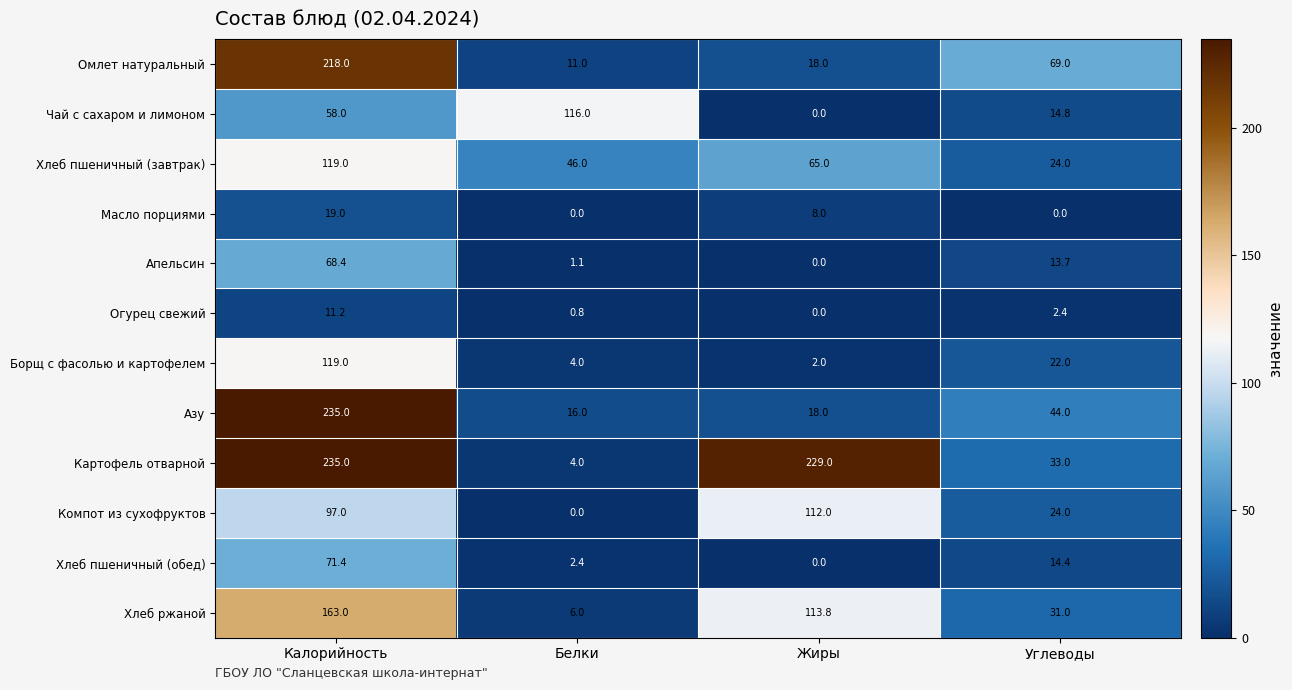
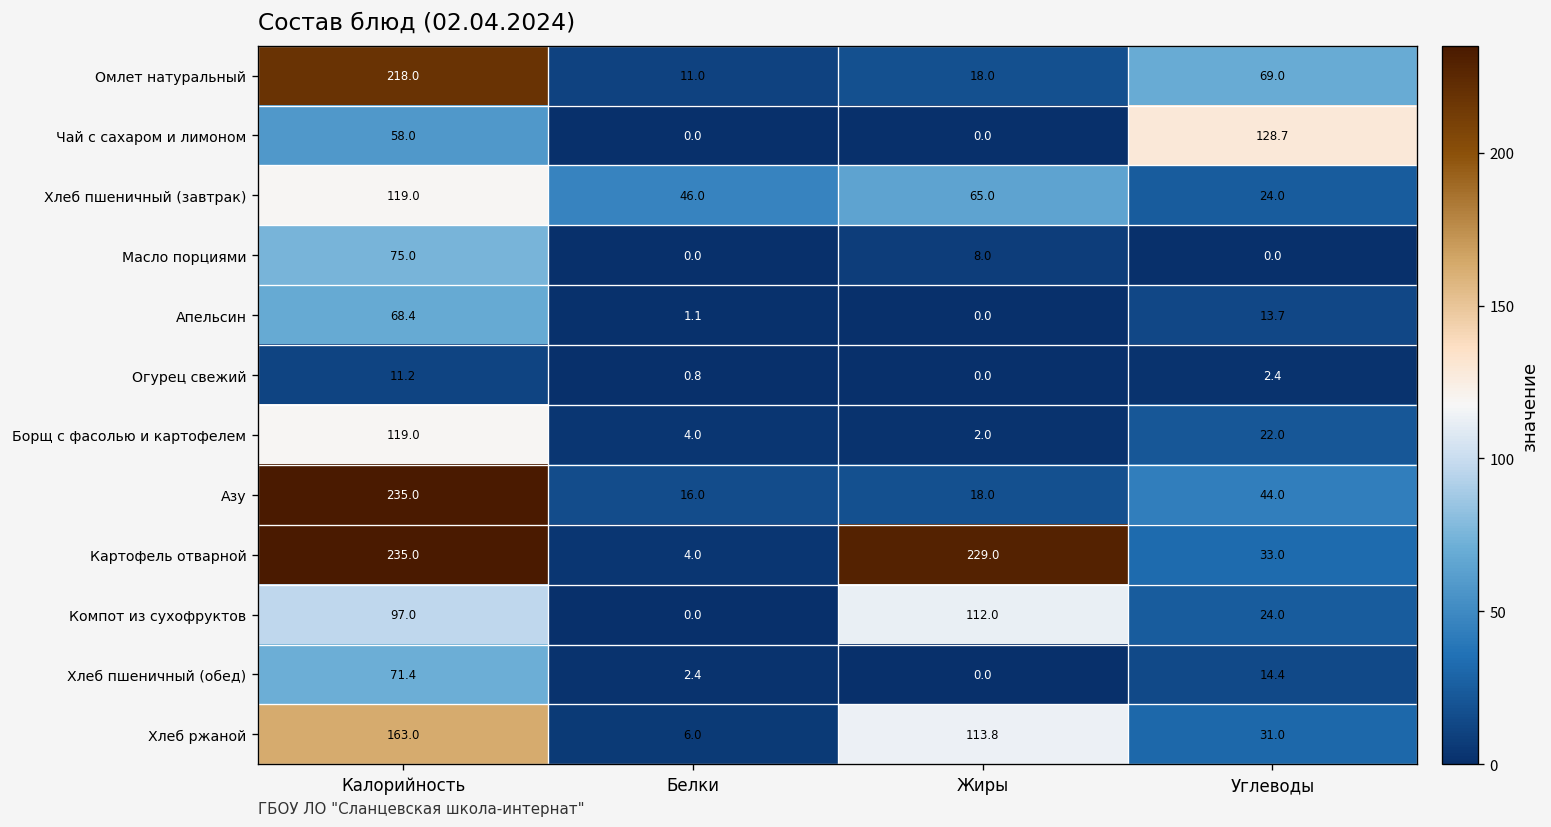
  {
    "Омлет натуральный": {
      "Калорийность": 218.0,
      "Белки": 11.0,
      "Жиры": 18.0,
      "Углеводы": 69.0
    },
    "Чай с сахаром и лимоном": {
      "Калорийность": 58.0,
-     "Белки": 116.0,
+     "Белки": 0.0,
      "Жиры": 0.0,
-     "Углеводы": 14.8
+     "Углеводы": 128.7
    },
    "Хлеб пшеничный (завтрак)": {
      "Калорийность": 119.0,
      "Белки": 46.0,
      "Жиры": 65.0,
      "Углеводы": 24.0
    },
    "Масло порциями": {
-     "Калорийность": 19.0,
+     "Калорийность": 75.0,
      "Белки": 0.0,
      "Жиры": 8.0,
      "Углеводы": 0.0
    },
    "Апельсин": {
      "Калорийность": 68.4,
      "Белки": 1.1,
      "Жиры": 0.0,
      "Углеводы": 13.7
    },
    "Огурец свежий": {
      "Калорийность": 11.2,
      "Белки": 0.8,
      "Жиры": 0.0,
      "Углеводы": 2.4
    },
    "Борщ с фасолью и картофелем": {
      "Калорийность": 119.0,
      "Белки": 4.0,
      "Жиры": 2.0,
      "Углеводы": 22.0
    },
    "Азу": {
      "Калорийность": 235.0,
      "Белки": 16.0,
      "Жиры": 18.0,
      "Углеводы": 44.0
    },
    "Картофель отварной": {
      "Калорийность": 235.0,
      "Белки": 4.0,
      "Жиры": 229.0,
      "Углеводы": 33.0
    },
    "Компот из сухофруктов": {
      "Калорийность": 97.0,
      "Белки": 0.0,
      "Жиры": 112.0,
      "Углеводы": 24.0
    },
    "Хлеб пшеничный (обед)": {
      "Калорийность": 71.4,
      "Белки": 2.4,
      "Жиры": 0.0,
      "Углеводы": 14.4
    },
    "Хлеб ржаной": {
      "Калорийность": 163.0,
      "Белки": 6.0,
      "Жиры": 113.8,
      "Углеводы": 31.0
    }
  }
